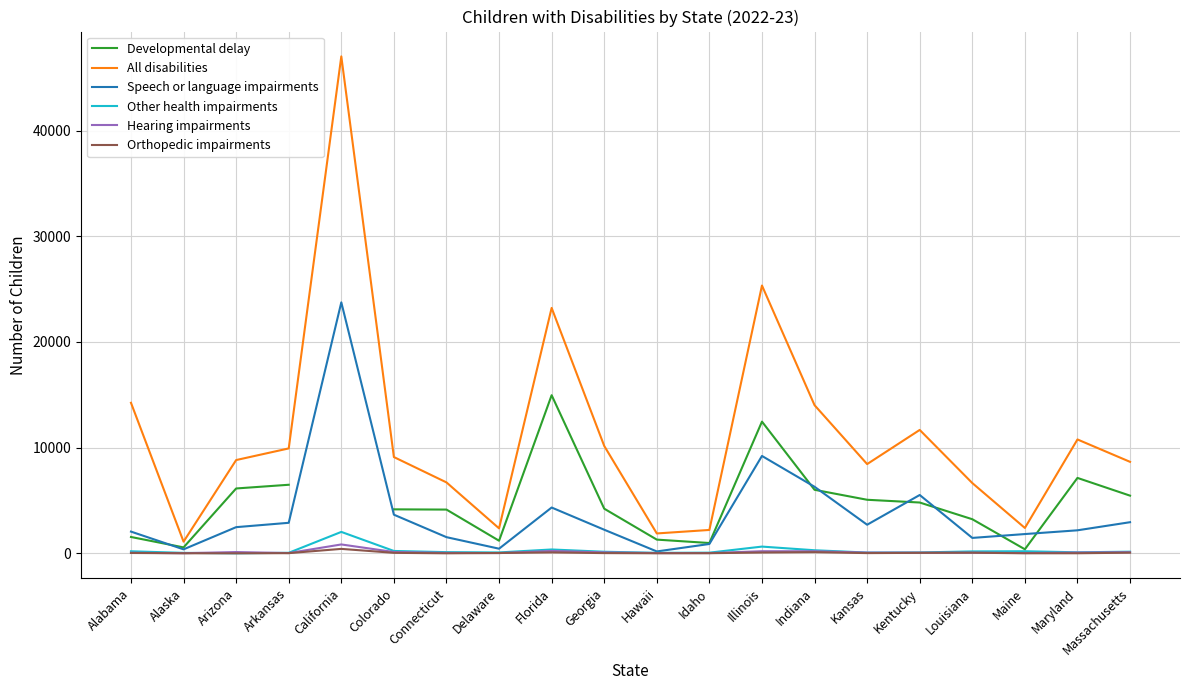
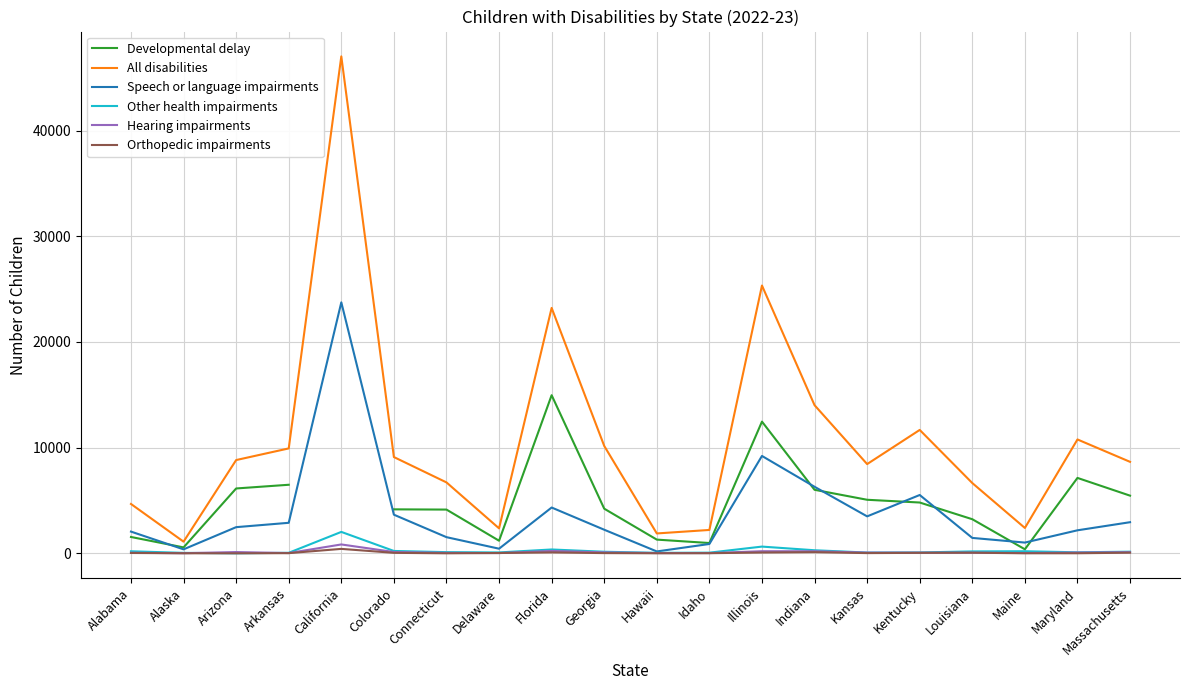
  {
    "Developmental delay": {
      "Alabama": 1500,
      "Arizona": 6100,
      "Arkansas": 6500,
      "Colorado": 4200,
      "Connecticut": 4100,
      "Delaware": 1200,
      "Florida": 15000,
      "Georgia": 4200,
      "Hawaii": 1300,
      "Illinois": 12500,
      "Indiana": 6000,
      "Kansas": 5100,
      "Kentucky": 4800,
      "Louisiana": 3200,
      "Maryland": 7100,
      "Massachusetts": 5500
    },
    "All disabilities": {
-     "Alabama": 14200,
+     "Alabama": 4700,
      "Alaska": 1100,
      "Arizona": 8800,
      "Arkansas": 9900,
      "California": 47000,
      "Colorado": 9100,
      "Connecticut": 6700,
      "Delaware": 2400,
      "Florida": 23200,
      "Georgia": 10200,
      "Hawaii": 1900,
      "Idaho": 2200,
      "Illinois": 25300,
      "Indiana": 14000,
      "Kansas": 8400,
      "Kentucky": 11700,
      "Louisiana": 6600,
      "Maine": 2400,
      "Maryland": 10800,
      "Massachusetts": 8700
    },
    "Speech or language impairments": {
      "Alabama": 2100,
      "Arizona": 2500,
      "Arkansas": 2900,
      "California": 23700,
      "Colorado": 3700,
      "Connecticut": 1500,
      "Delaware": 400,
      "Florida": 4300,
      "Georgia": 2200,
      "Illinois": 9200,
      "Indiana": 6300,
-     "Kansas": 2700,
+     "Kansas": 3500,
      "Kentucky": 5500,
      "Louisiana": 1500,
-     "Maine": 1800,
+     "Maine": 1000,
      "Maryland": 2200,
      "Massachusetts": 2900
    },
    "Other health impairments": {
      "California": 2000,
      "Illinois": 600
    },
    "Hearing impairments": {
      "California": 800
    },
    "Orthopedic impairments": {
      "California": 400
    }
  }
